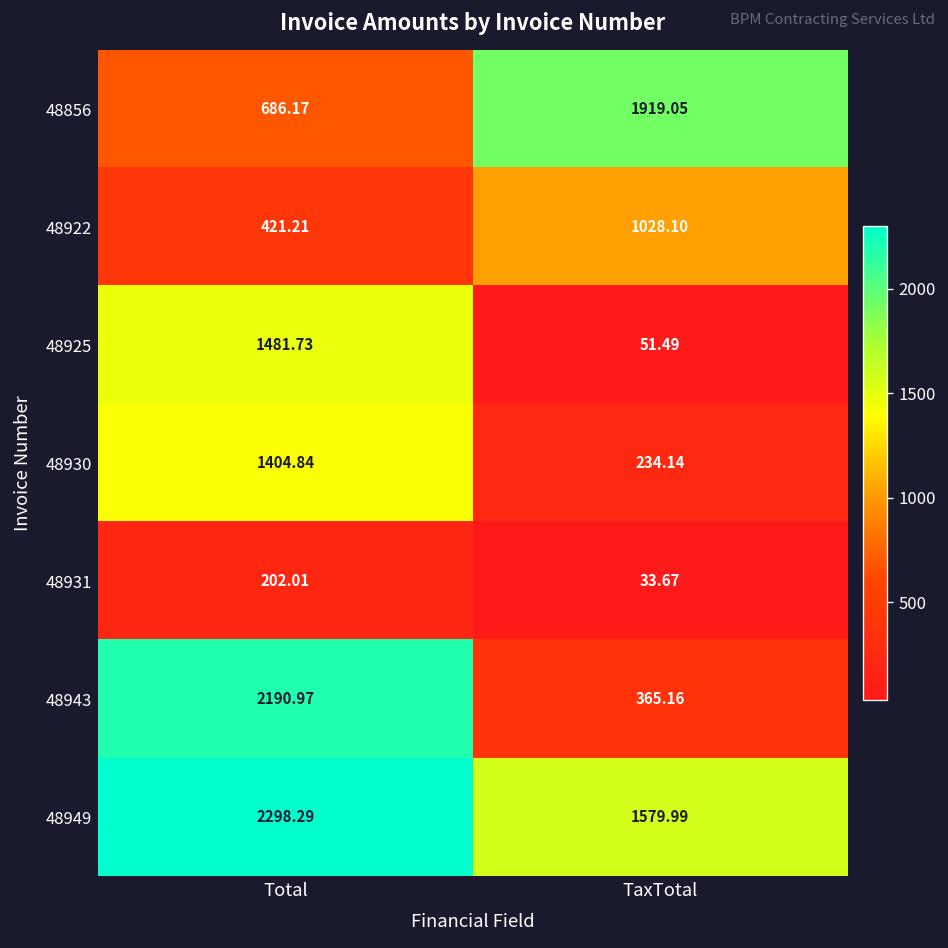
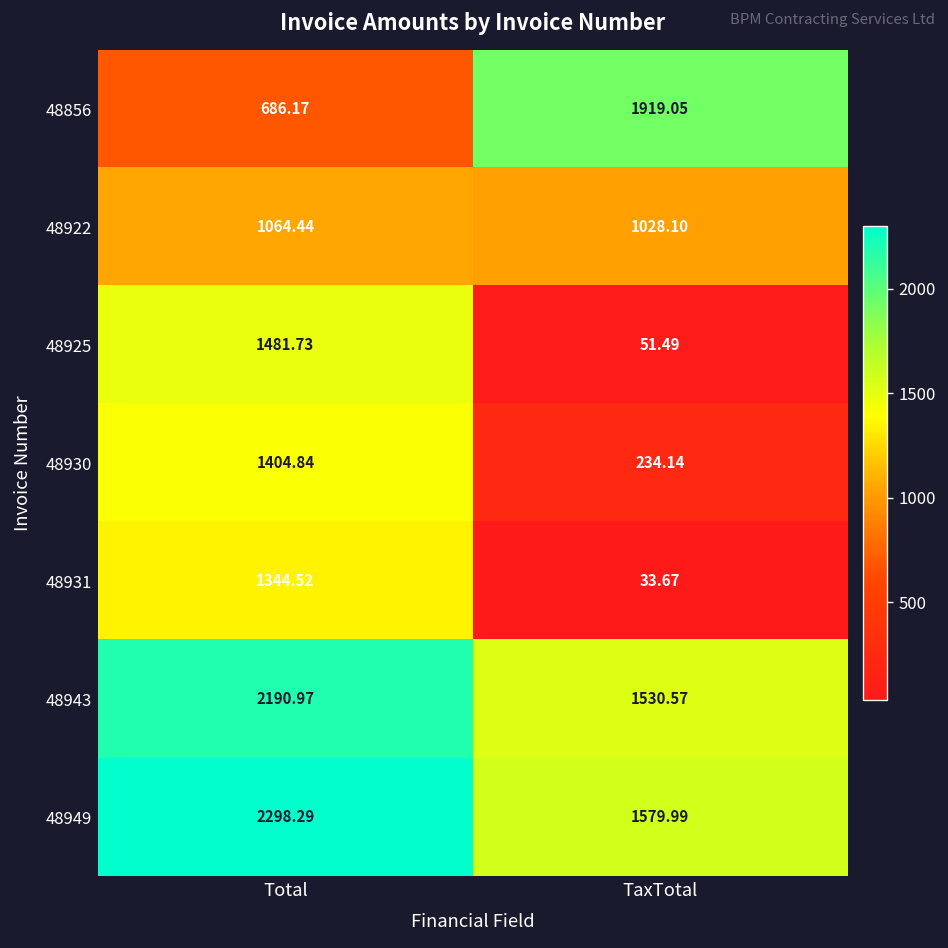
  {
    "48856": {
      "Total": 686.17,
      "TaxTotal": 1919.05
    },
    "48922": {
-     "Total": 421.21,
+     "Total": 1064.44,
      "TaxTotal": 1028.10
    },
    "48925": {
      "Total": 1481.73,
      "TaxTotal": 51.49
    },
    "48930": {
      "Total": 1404.84,
      "TaxTotal": 234.14
    },
    "48931": {
-     "Total": 202.01,
+     "Total": 1344.52,
      "TaxTotal": 33.67
    },
    "48943": {
      "Total": 2190.97,
-     "TaxTotal": 365.16
+     "TaxTotal": 1530.57
    },
    "48949": {
      "Total": 2298.29,
      "TaxTotal": 1579.99
    }
  }
